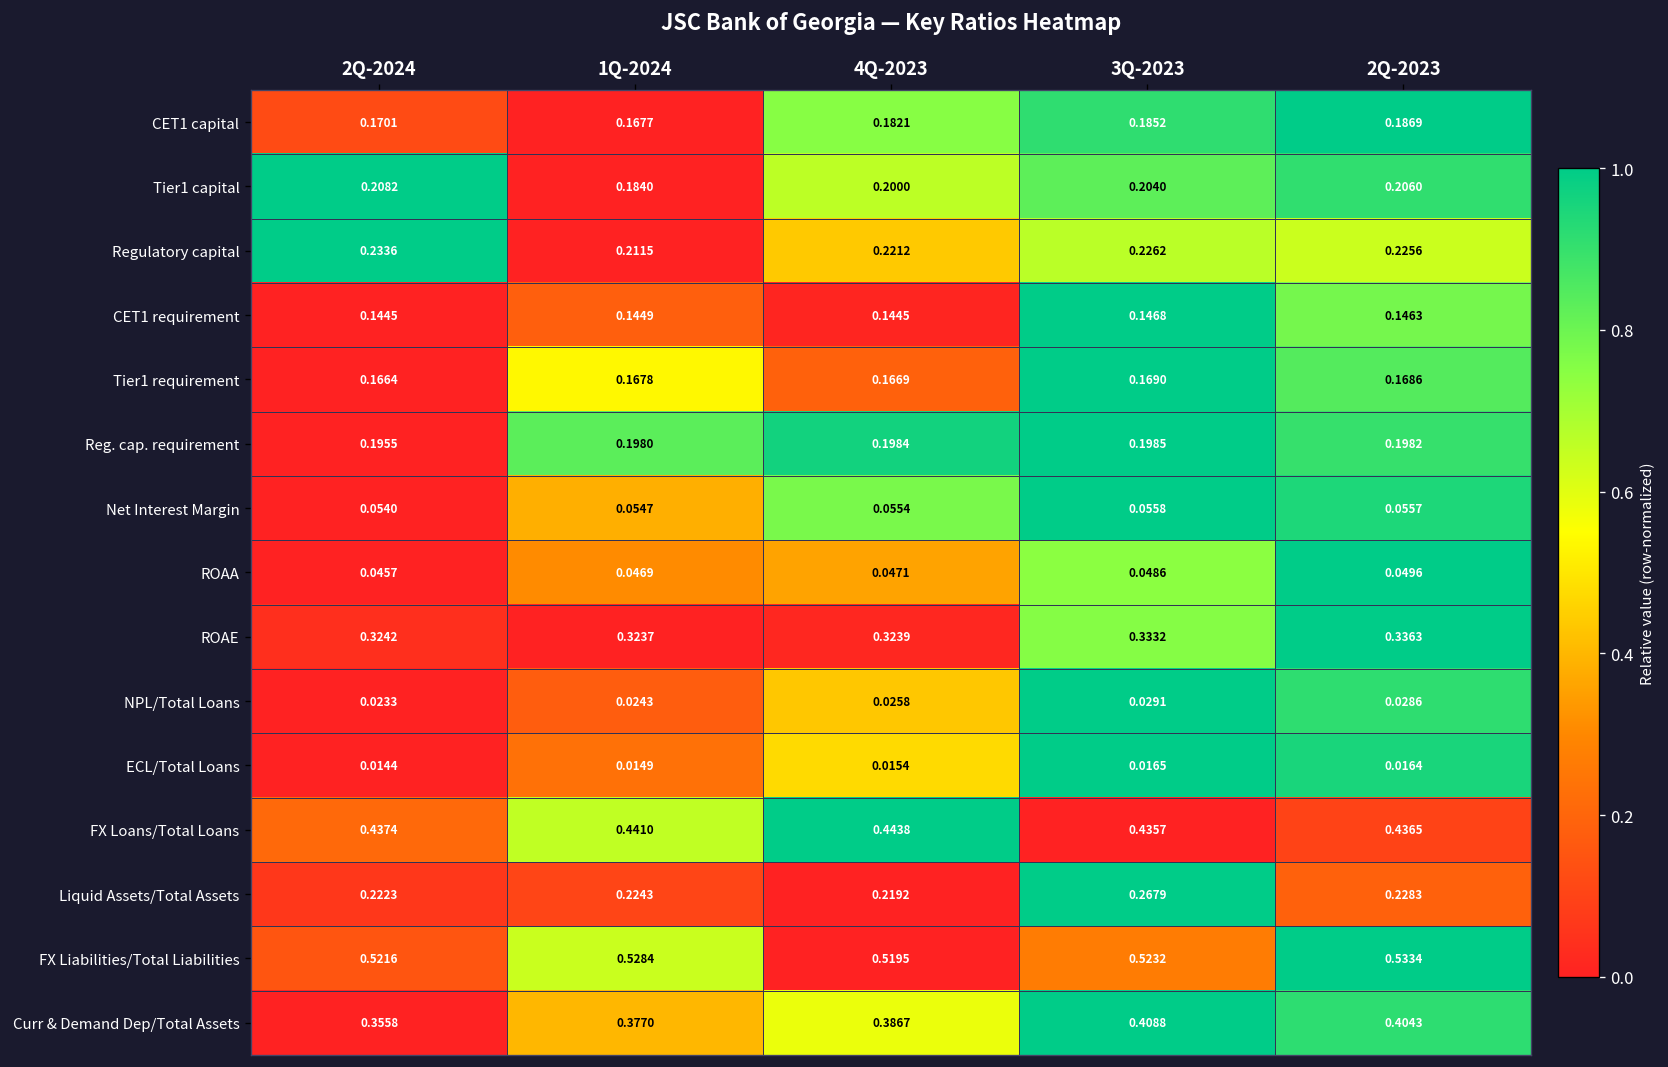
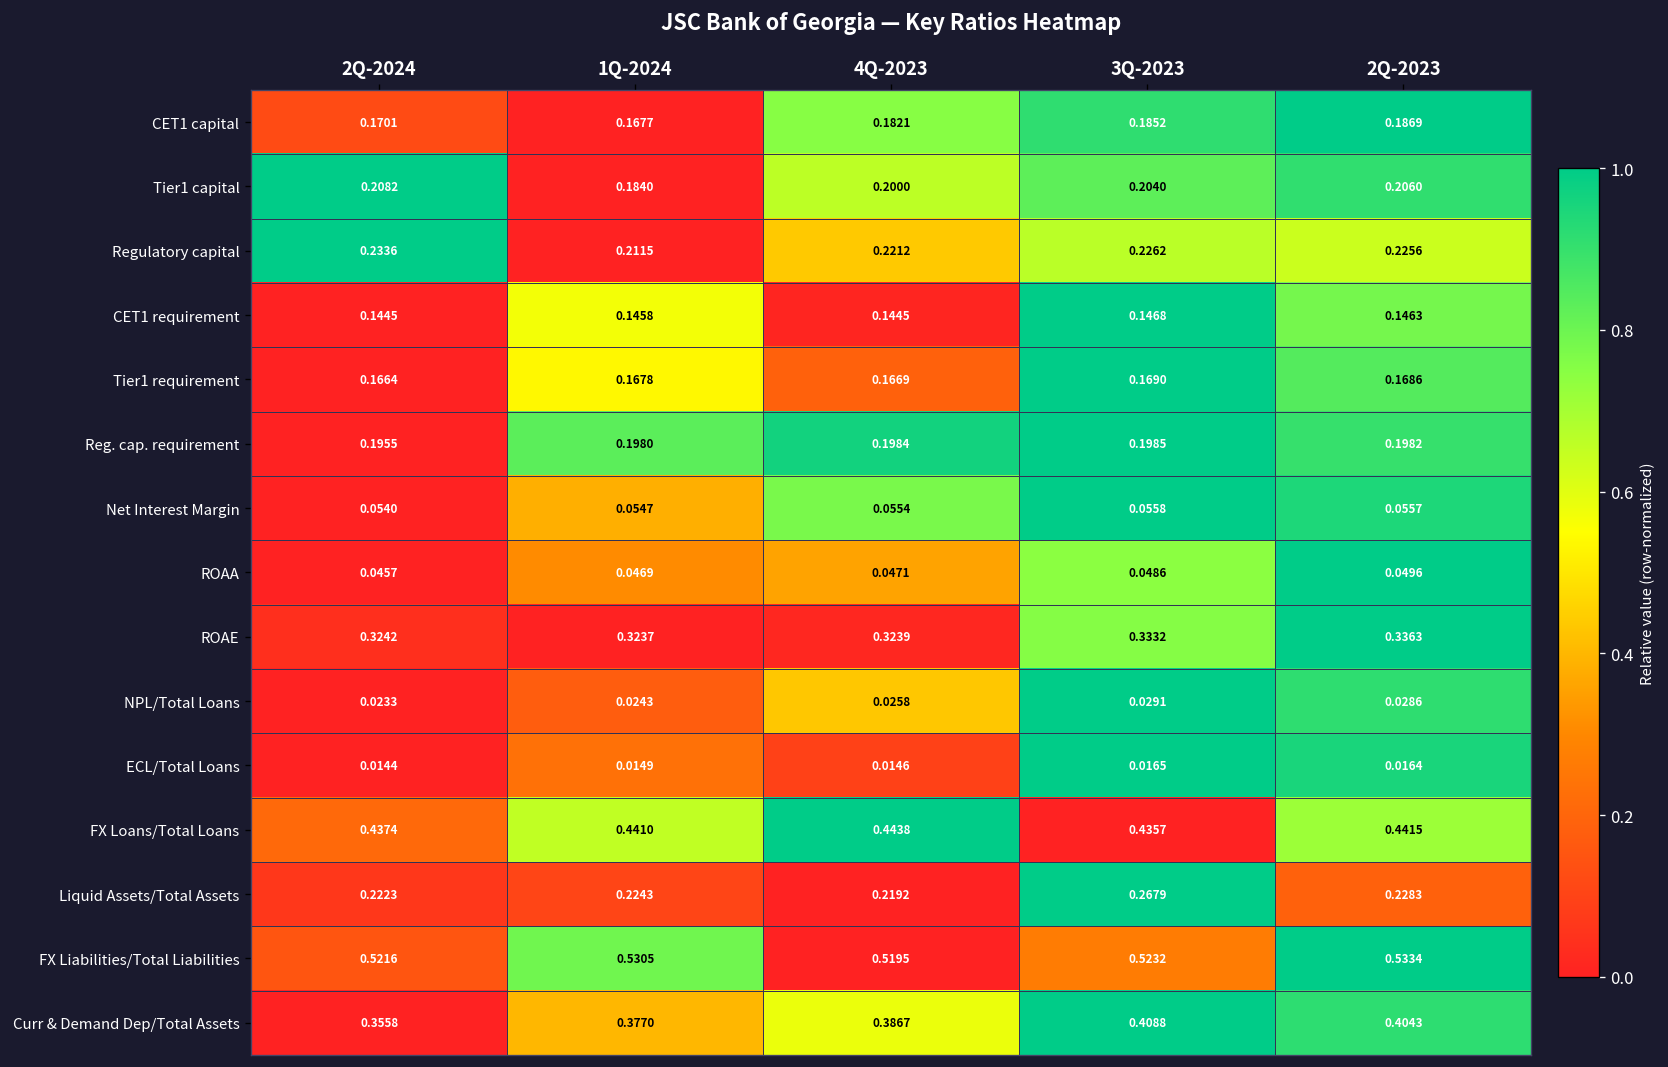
  {
    "CET1 capital": {
      "2Q-2024": 0.1701,
      "1Q-2024": 0.1677,
      "4Q-2023": 0.1821,
      "3Q-2023": 0.1852,
      "2Q-2023": 0.1869
    },
    "Tier1 capital": {
      "2Q-2024": 0.2082,
      "1Q-2024": 0.1840,
      "4Q-2023": 0.2000,
      "3Q-2023": 0.2040,
      "2Q-2023": 0.2060
    },
    "Regulatory capital": {
      "2Q-2024": 0.2336,
      "1Q-2024": 0.2115,
      "4Q-2023": 0.2212,
      "3Q-2023": 0.2262,
      "2Q-2023": 0.2256
    },
    "CET1 requirement": {
      "2Q-2024": 0.1445,
-     "1Q-2024": 0.1449,
+     "1Q-2024": 0.1458,
      "4Q-2023": 0.1445,
      "3Q-2023": 0.1468,
      "2Q-2023": 0.1463
    },
    "Tier1 requirement": {
      "2Q-2024": 0.1664,
      "1Q-2024": 0.1678,
      "4Q-2023": 0.1669,
      "3Q-2023": 0.1690,
      "2Q-2023": 0.1686
    },
    "Reg. cap. requirement": {
      "2Q-2024": 0.1955,
      "1Q-2024": 0.1980,
      "4Q-2023": 0.1984,
      "3Q-2023": 0.1985,
      "2Q-2023": 0.1982
    },
    "Net Interest Margin": {
      "2Q-2024": 0.0540,
      "1Q-2024": 0.0547,
      "4Q-2023": 0.0554,
      "3Q-2023": 0.0558,
      "2Q-2023": 0.0557
    },
    "ROAA": {
      "2Q-2024": 0.0457,
      "1Q-2024": 0.0469,
      "4Q-2023": 0.0471,
      "3Q-2023": 0.0486,
      "2Q-2023": 0.0496
    },
    "ROAE": {
      "2Q-2024": 0.3242,
      "1Q-2024": 0.3237,
      "4Q-2023": 0.3239,
      "3Q-2023": 0.3332,
      "2Q-2023": 0.3363
    },
    "NPL/Total Loans": {
      "2Q-2024": 0.0233,
      "1Q-2024": 0.0243,
      "4Q-2023": 0.0258,
      "3Q-2023": 0.0291,
      "2Q-2023": 0.0286
    },
    "ECL/Total Loans": {
      "2Q-2024": 0.0144,
      "1Q-2024": 0.0149,
-     "4Q-2023": 0.0154,
+     "4Q-2023": 0.0146,
      "3Q-2023": 0.0165,
      "2Q-2023": 0.0164
    },
    "FX Loans/Total Loans": {
      "2Q-2024": 0.4374,
      "1Q-2024": 0.4410,
      "4Q-2023": 0.4438,
      "3Q-2023": 0.4357,
-     "2Q-2023": 0.4365
+     "2Q-2023": 0.4415
    },
    "Liquid Assets/Total Assets": {
      "2Q-2024": 0.2223,
      "1Q-2024": 0.2243,
      "4Q-2023": 0.2192,
      "3Q-2023": 0.2679,
      "2Q-2023": 0.2283
    },
    "FX Liabilities/Total Liabilities": {
      "2Q-2024": 0.5216,
-     "1Q-2024": 0.5284,
+     "1Q-2024": 0.5305,
      "4Q-2023": 0.5195,
      "3Q-2023": 0.5232,
      "2Q-2023": 0.5334
    },
    "Curr & Demand Dep/Total Assets": {
      "2Q-2024": 0.3558,
      "1Q-2024": 0.3770,
      "4Q-2023": 0.3867,
      "3Q-2023": 0.4088,
      "2Q-2023": 0.4043
    }
  }
